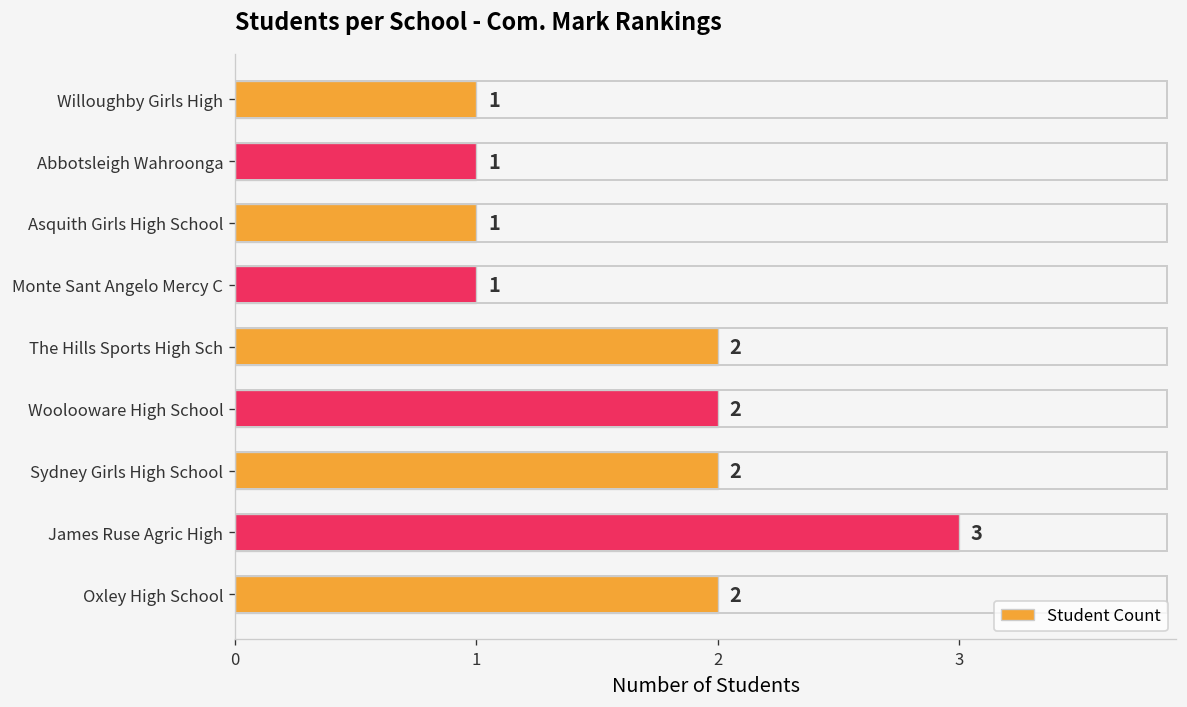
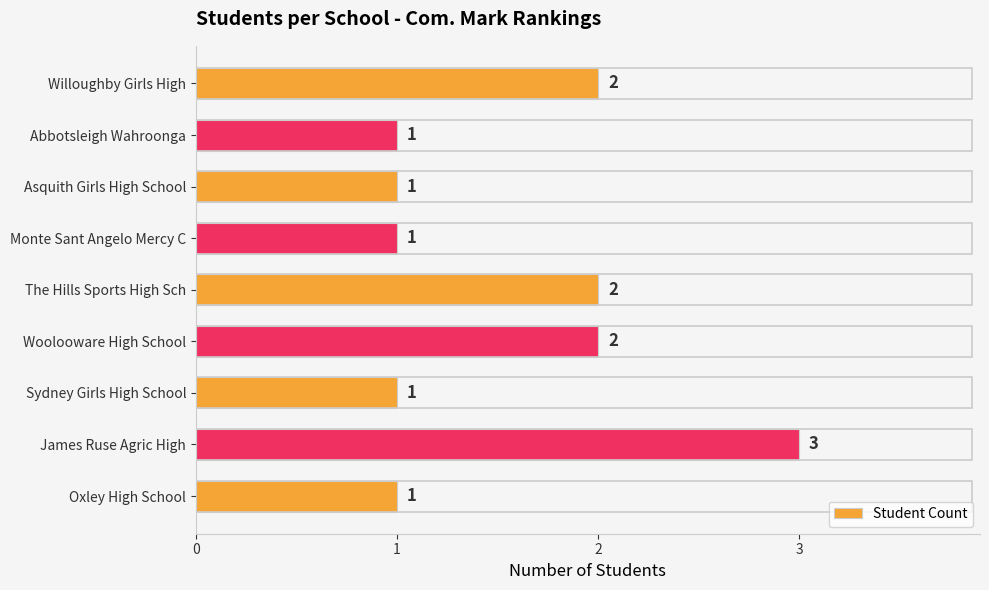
  {
-   "Willoughby Girls High": 1,
+   "Willoughby Girls High": 2,
    "Abbotsleigh Wahroonga": 1,
    "Asquith Girls High School": 1,
    "Monte Sant Angelo Mercy C": 1,
    "The Hills Sports High Sch": 2,
    "Woolooware High School": 2,
-   "Sydney Girls High School": 2,
+   "Sydney Girls High School": 1,
    "James Ruse Agric High": 3,
-   "Oxley High School": 2
+   "Oxley High School": 1
  }
